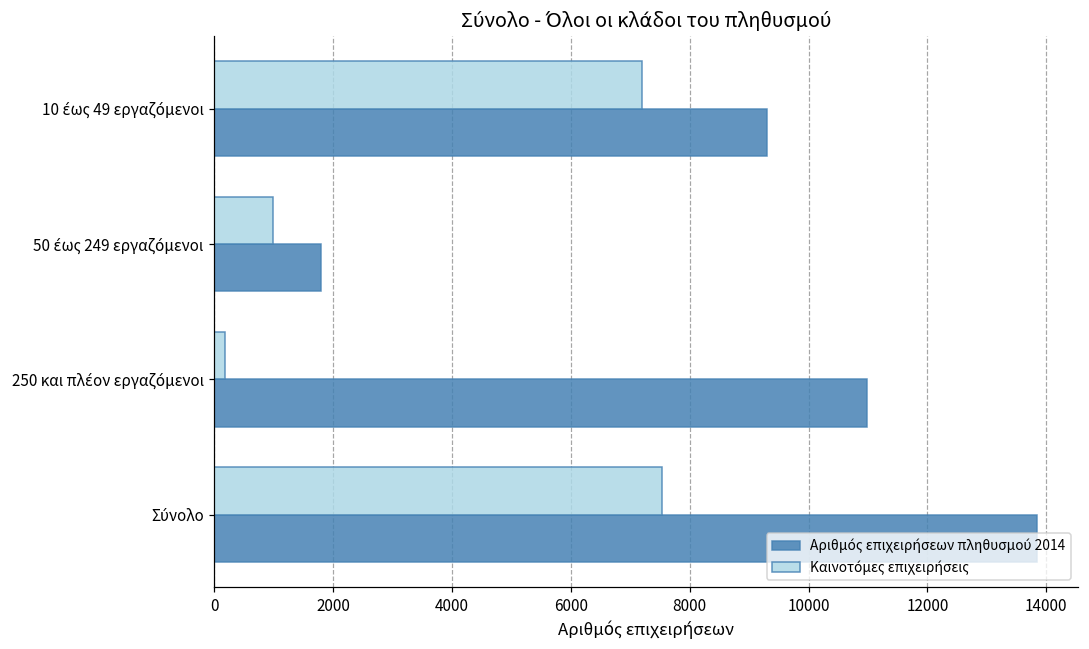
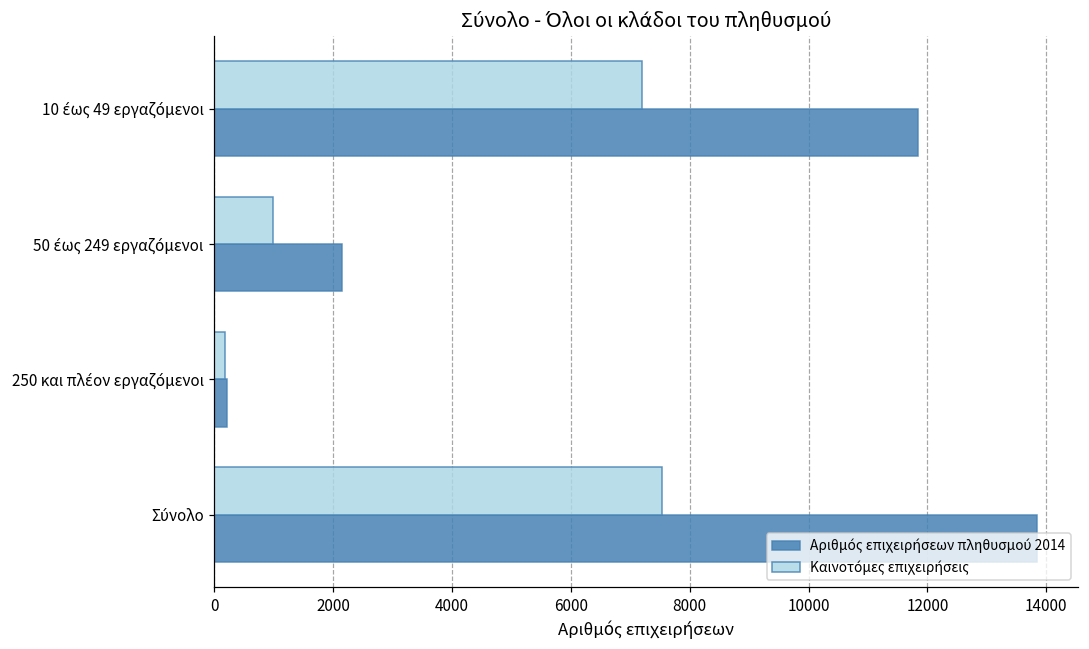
  {
    "Αριθμός επιχειρήσεων πληθυσμού 2014": {
-     "10 έως 49 εργαζόμενοι": 9300,
-     "50 έως 249 εργαζόμενοι": 1800,
-     "250 και πλέον εργαζόμενοι": 11000
+     "10 έως 49 εργαζόμενοι": 11800,
+     "50 έως 249 εργαζόμενοι": 2200,
+     "250 και πλέον εργαζόμενοι": 200
    },
    "Καινοτόμες επιχειρήσεις": {
      "10 έως 49 εργαζόμενοι": 7200,
      "50 έως 249 εργαζόμενοι": 1000,
      "250 και πλέον εργαζόμενοι": 200,
      "Σύνολο": 7500
    }
  }
